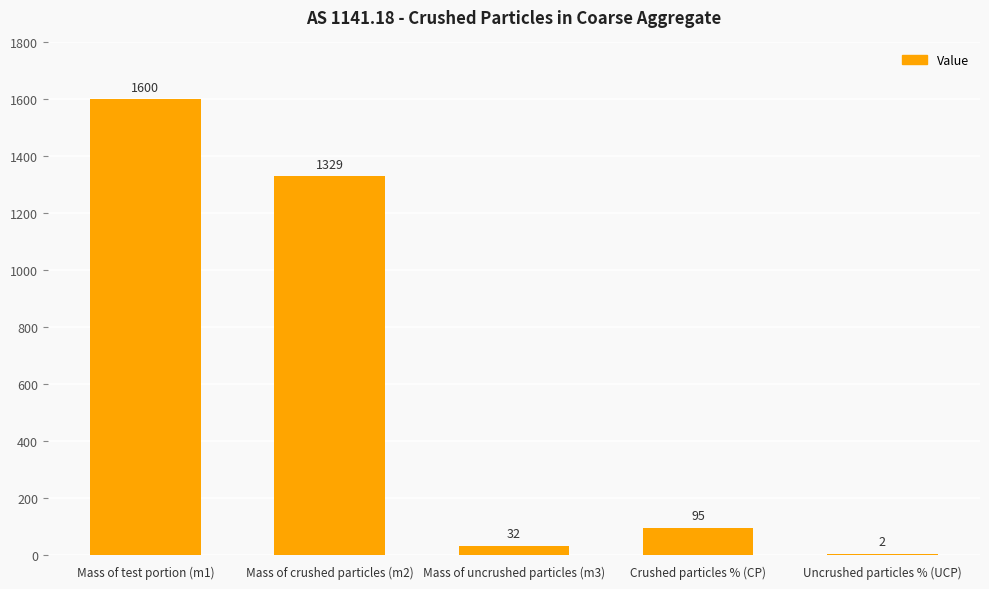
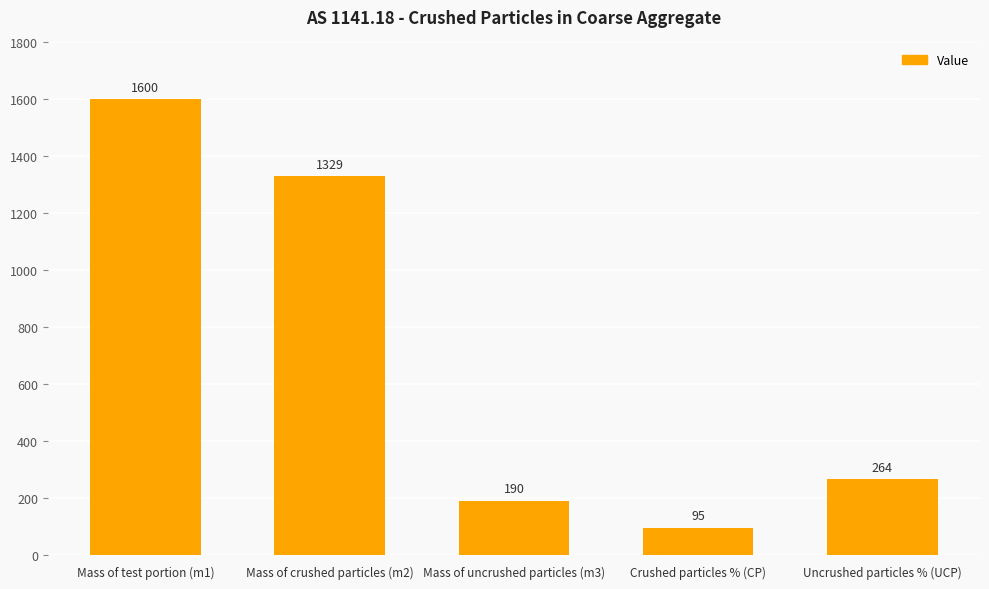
  {
    "Mass of test portion (m1)": 1600,
    "Mass of crushed particles (m2)": 1329,
-   "Mass of uncrushed particles (m3)": 32,
+   "Mass of uncrushed particles (m3)": 190,
    "Crushed particles % (CP)": 95,
-   "Uncrushed particles % (UCP)": 2
+   "Uncrushed particles % (UCP)": 264
  }
